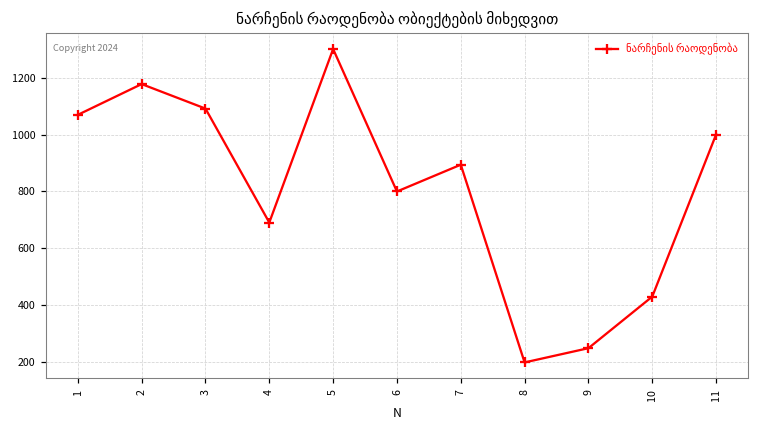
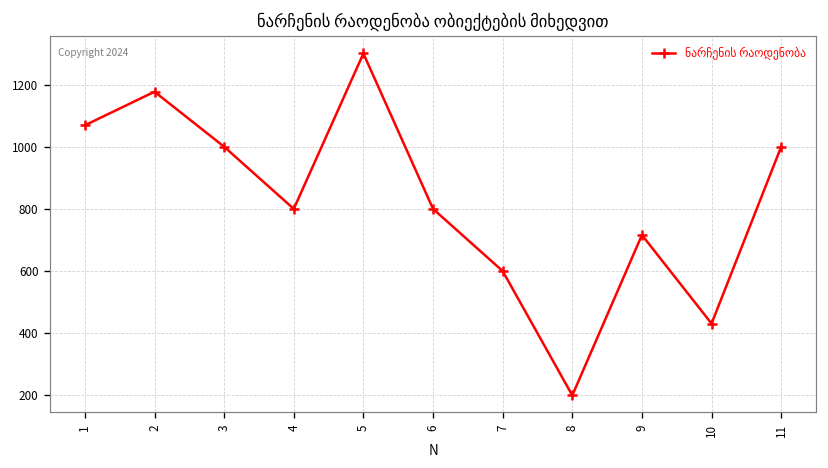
  {
    "1": 1070,
    "2": 1180,
-   "3": 1090,
-   "4": 690,
+   "3": 1000,
+   "4": 800,
    "5": 1300,
    "6": 800,
-   "7": 890,
+   "7": 600,
    "8": 200,
-   "9": 250,
+   "9": 720,
    "10": 430,
    "11": 1000
  }
